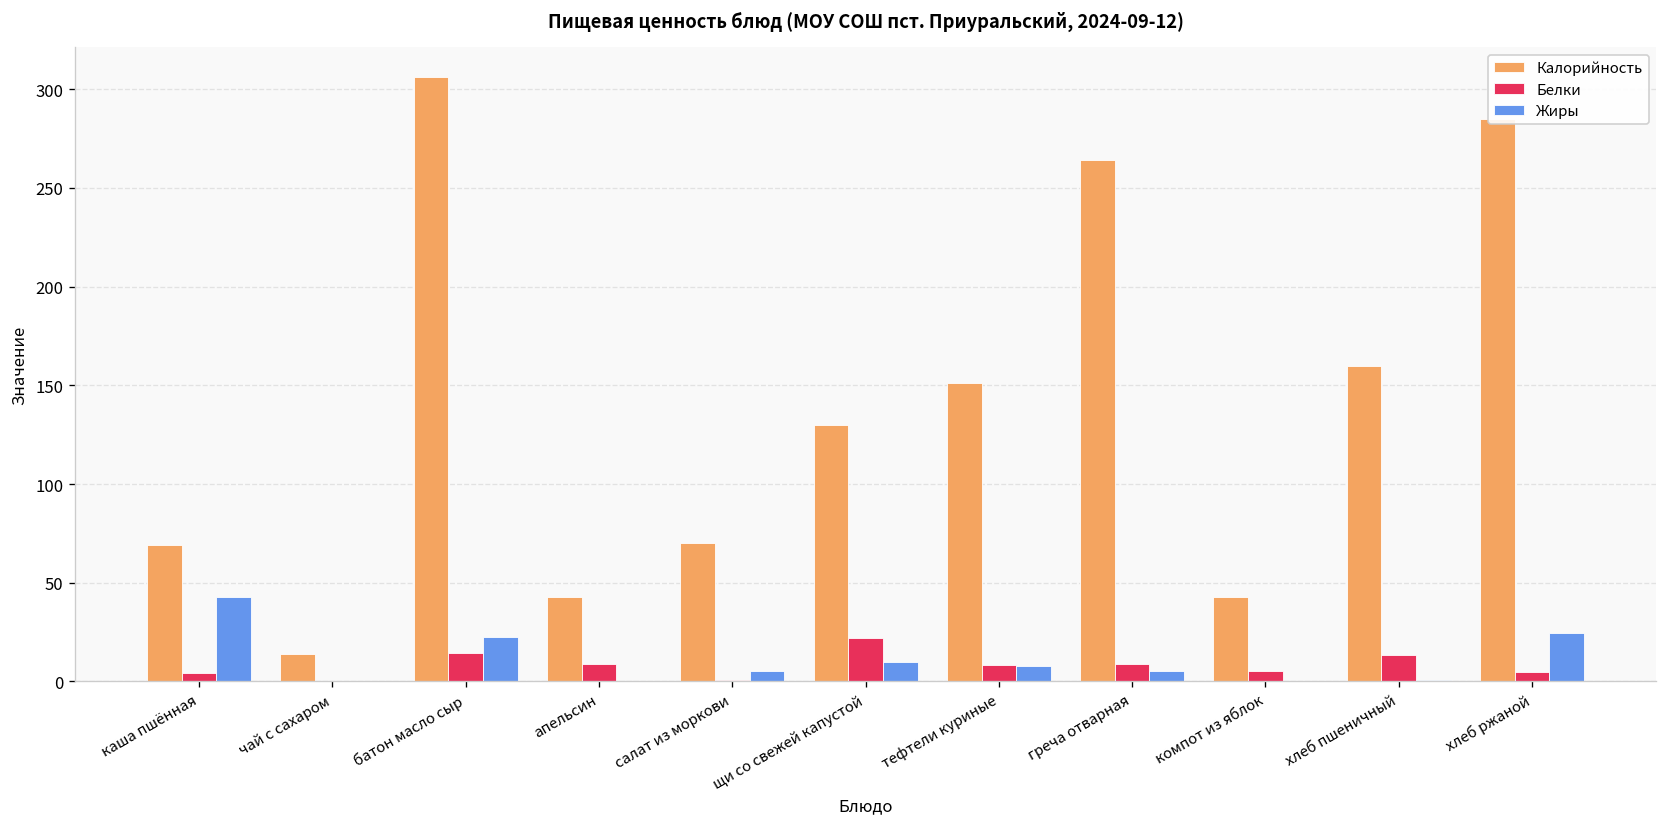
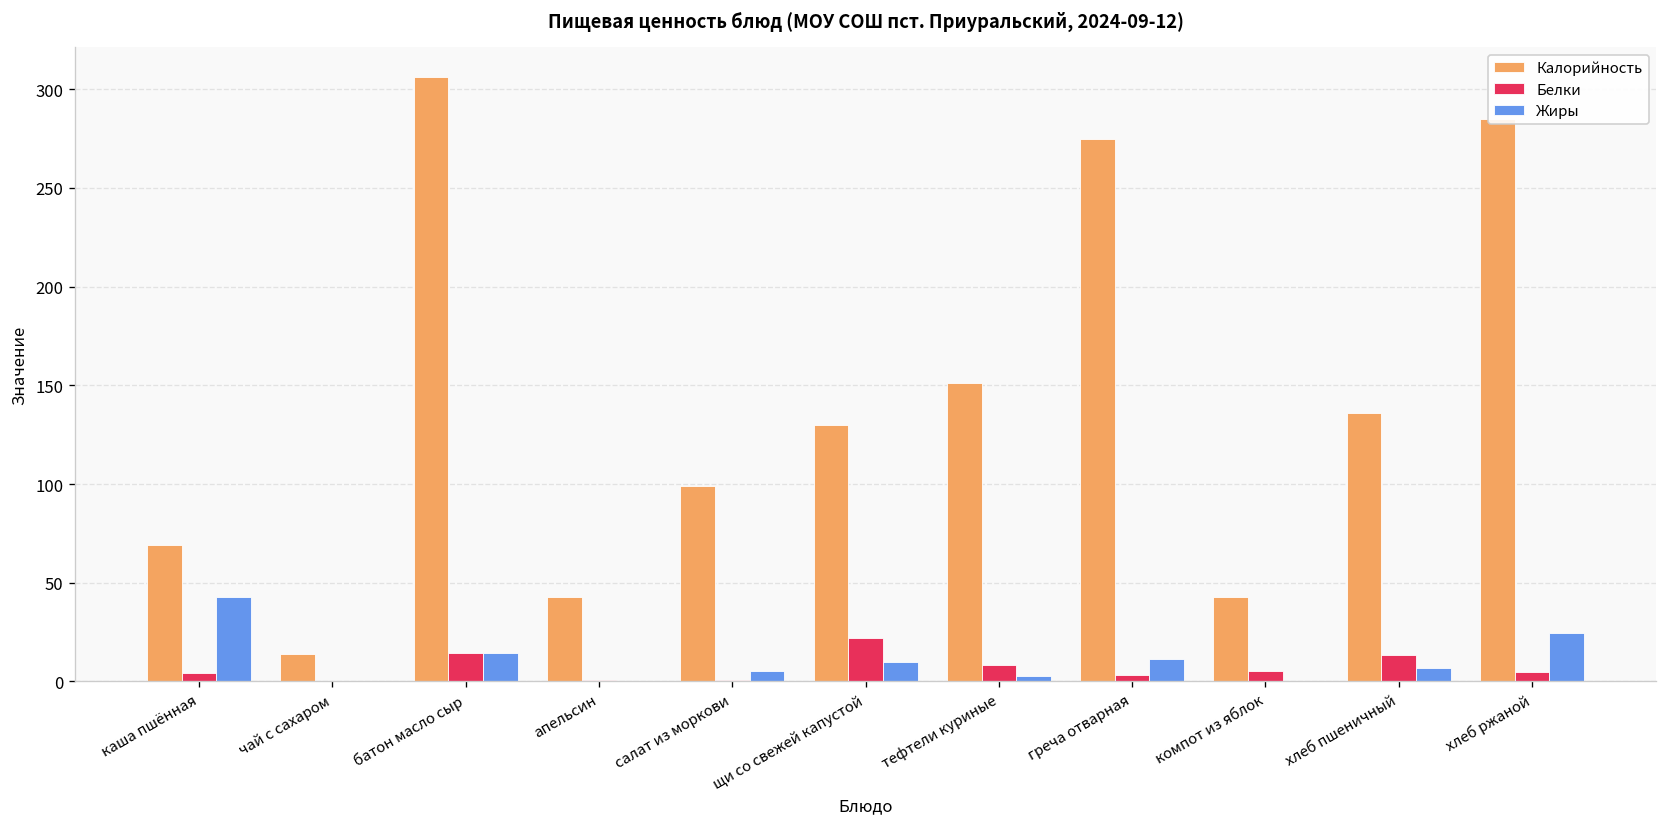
  {
    "Калорийность": {
      "каша пшённая": 69,
      "чай с сахаром": 14,
      "батон масло сыр": 306,
      "апельсин": 43,
-     "салат из моркови": 70,
+     "салат из моркови": 99,
      "щи со свежей капустой": 130,
      "тефтели куриные": 151,
-     "греча отварная": 264,
+     "греча отварная": 275,
      "компот из яблок": 43,
-     "хлеб пшеничный": 160
+     "хлеб пшеничный": 136
    },
    "Белки": {
      "каша пшённая": 4,
      "чай с сахаром": 0,
      "батон масло сыр": 15,
-     "апельсин": 9,
+     "апельсин": 1,
      "щи со свежей капустой": 22,
      "тефтели куриные": 9,
-     "греча отварная": 9,
+     "греча отварная": 3,
      "компот из яблок": 5,
      "хлеб пшеничный": 13,
      "хлеб ржаной": 5
    },
    "Жиры": {
      "каша пшённая": 43,
      "чай с сахаром": 0,
-     "батон масло сыр": 22,
+     "батон масло сыр": 14,
      "салат из моркови": 5,
      "щи со свежей капустой": 10,
-     "тефтели куриные": 8,
-     "греча отварная": 5,
+     "тефтели куриные": 3,
+     "греча отварная": 11,
      "компот из яблок": 0,
-     "хлеб пшеничный": 1,
+     "хлеб пшеничный": 7,
      "хлеб ржаной": 25
    }
  }
